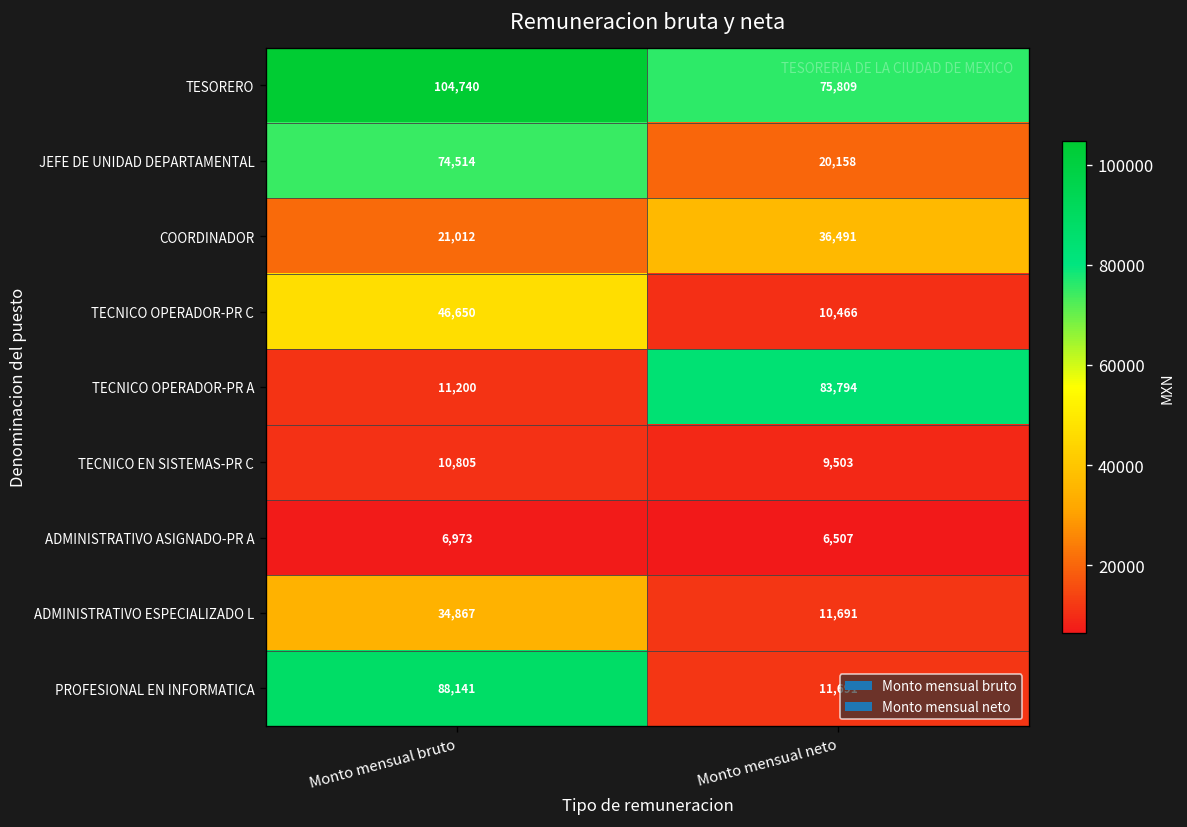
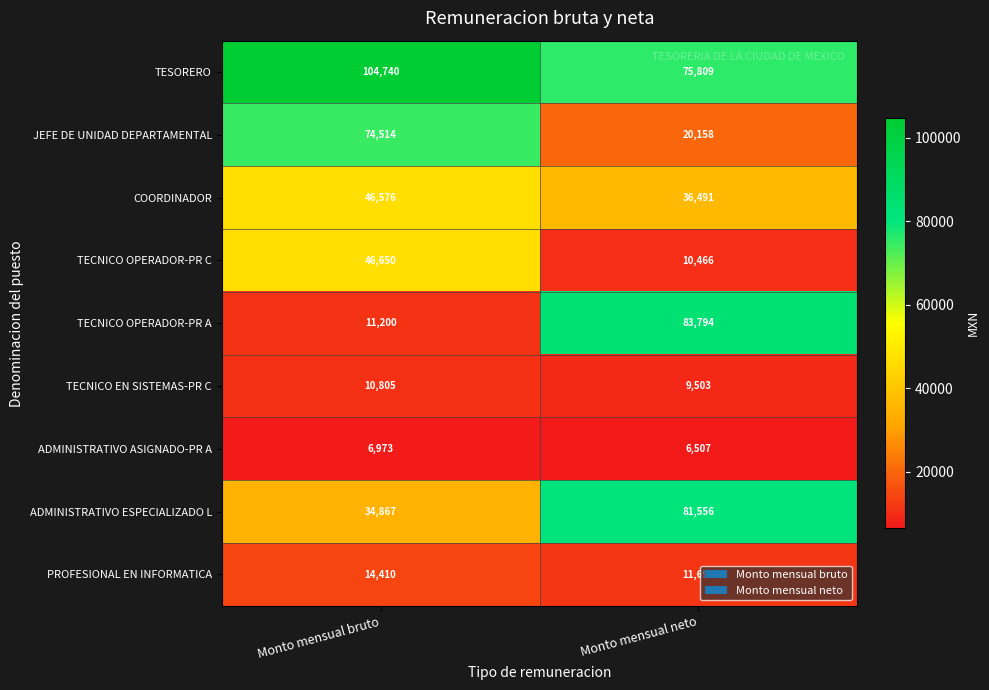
  {
    "TESORERO": {
      "Monto mensual bruto": "104,740"
    },
    "JEFE DE UNIDAD DEPARTAMENTAL": {
      "Monto mensual bruto": "74,514",
      "Monto mensual neto": "20,158"
    },
    "COORDINADOR": {
-     "Monto mensual bruto": "21,012",
+     "Monto mensual bruto": "46,576",
      "Monto mensual neto": "36,491"
    },
    "TECNICO OPERADOR-PR C": {
      "Monto mensual bruto": "46,650",
      "Monto mensual neto": "10,466"
    },
    "TECNICO OPERADOR-PR A": {
      "Monto mensual bruto": "11,200",
      "Monto mensual neto": "83,794"
    },
    "TECNICO EN SISTEMAS-PR C": {
      "Monto mensual bruto": "10,805",
      "Monto mensual neto": "9,503"
    },
    "ADMINISTRATIVO ASIGNADO-PR A": {
      "Monto mensual bruto": "6,973",
      "Monto mensual neto": "6,507"
    },
    "ADMINISTRATIVO ESPECIALIZADO L": {
      "Monto mensual bruto": "34,867",
-     "Monto mensual neto": "11,691"
+     "Monto mensual neto": "81,556"
    },
    "PROFESIONAL EN INFORMATICA": {
-     "Monto mensual bruto": "88,141"
+     "Monto mensual bruto": "14,410"
    }
  }
